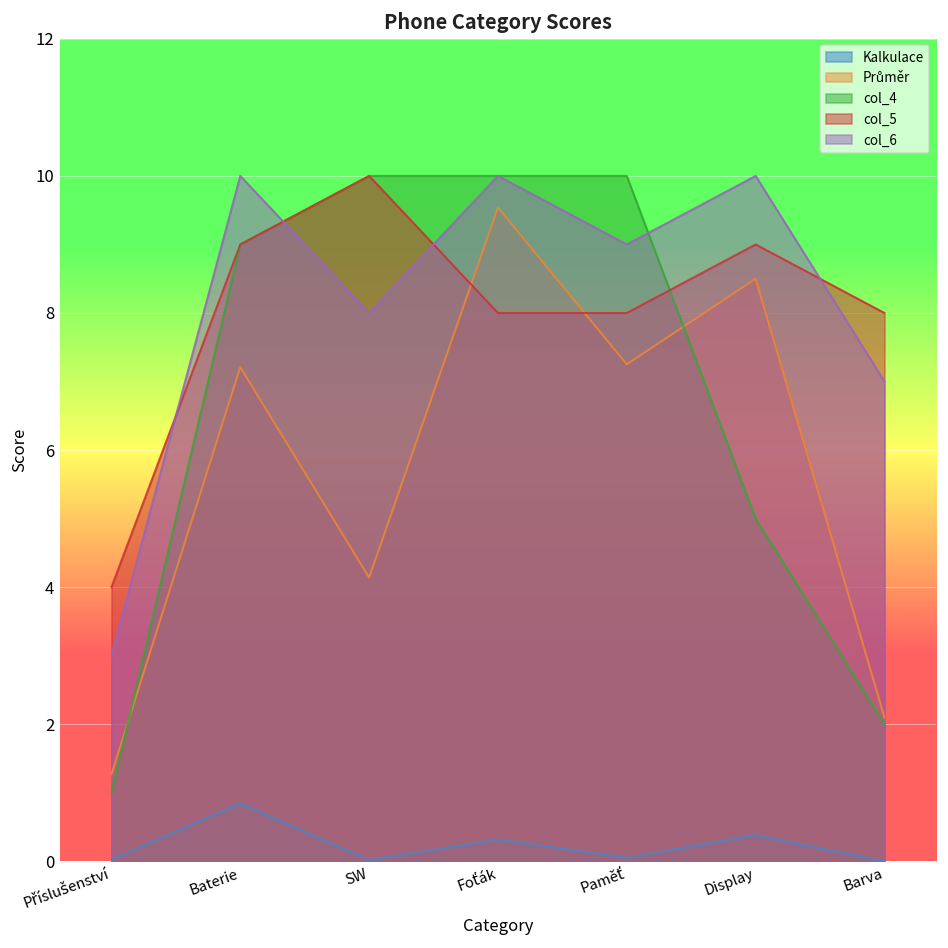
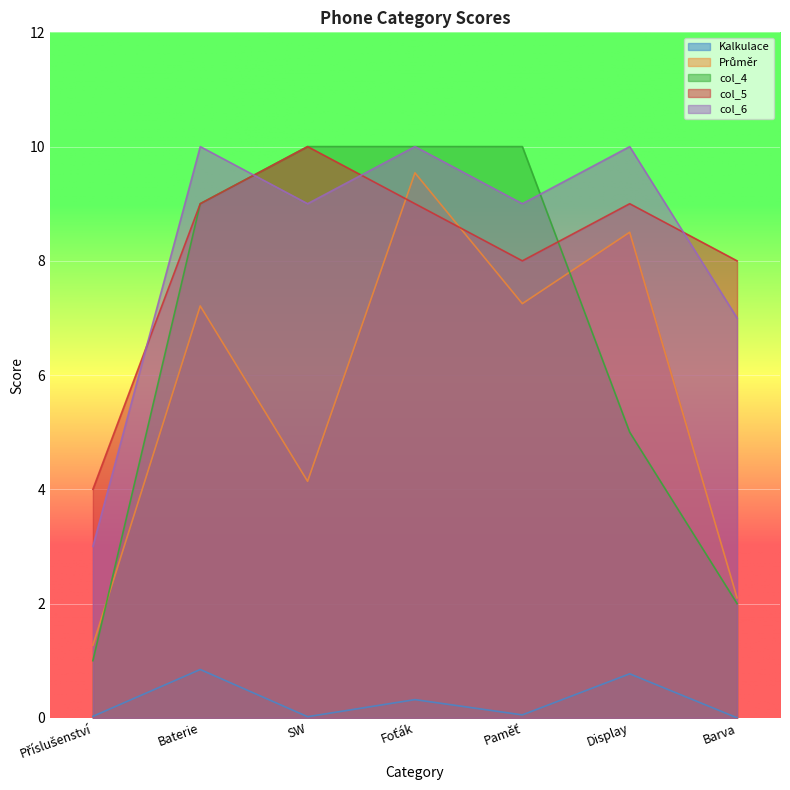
  {
    "Kalkulace": {
      "Příslušenství": 0.0,
      "Baterie": 0.8,
      "SW": 0.0,
      "Foťák": 0.3,
      "Paměť": 0.1,
-     "Display": 0.4,
+     "Display": 0.8,
      "Barva": 0.0
    },
    "Průměr": {
      "Příslušenství": 1.3,
      "Baterie": 7.2,
      "SW": 4.1,
      "Foťák": 9.5,
      "Paměť": 7.3,
      "Display": 8.5,
      "Barva": 2.1
    },
    "col_4": {
      "Příslušenství": 1.0,
      "Paměť": 10.0,
      "Display": 5.0,
      "Barva": 2.0
    },
    "col_5": {
      "Příslušenství": 4,
-     "Foťák": 8,
+     "Foťák": 9,
      "Paměť": 8,
      "Display": 9,
      "Barva": 8
    },
    "col_6": {
      "Příslušenství": 3,
      "Baterie": 10,
-     "SW": 8,
+     "SW": 9,
      "Paměť": 9,
      "Display": 10,
      "Barva": 7
    }
  }
